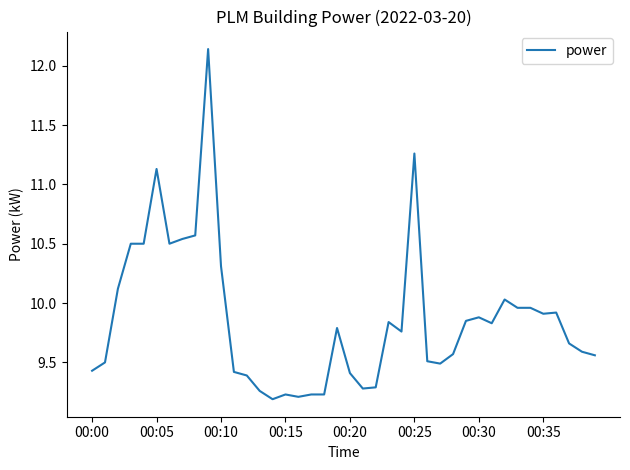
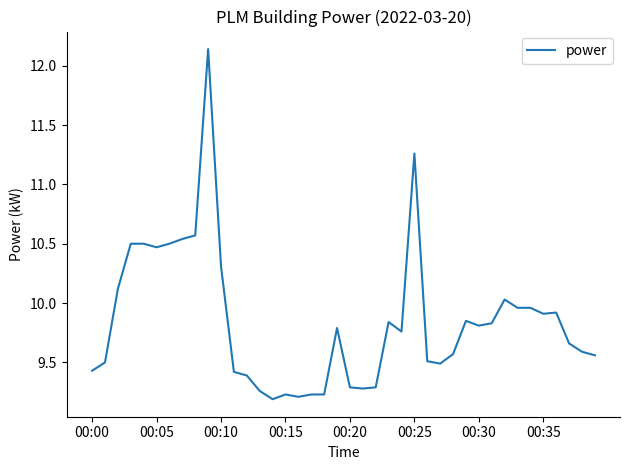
  {
    "00:00": 9.43,
-   "00:05": 11.13,
+   "00:05": 10.47,
    "00:10": 10.31,
    "00:15": 9.23,
-   "00:20": 9.41,
+   "00:20": 9.29,
    "00:25": 11.26,
-   "00:30": 9.88,
+   "00:30": 9.81,
    "00:35": 9.91
  }
